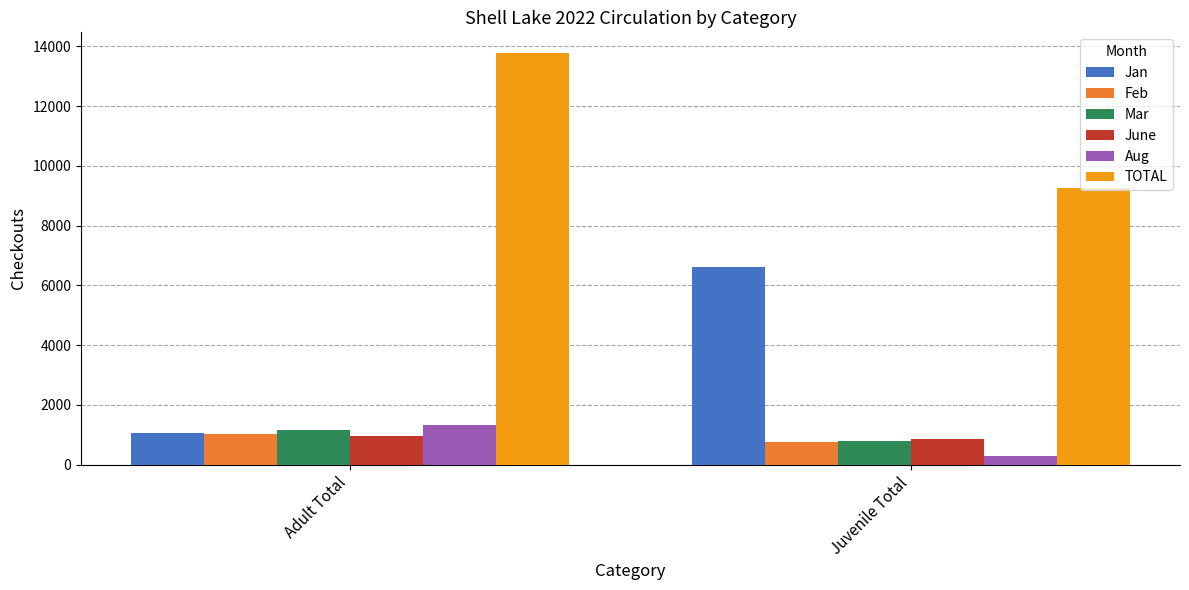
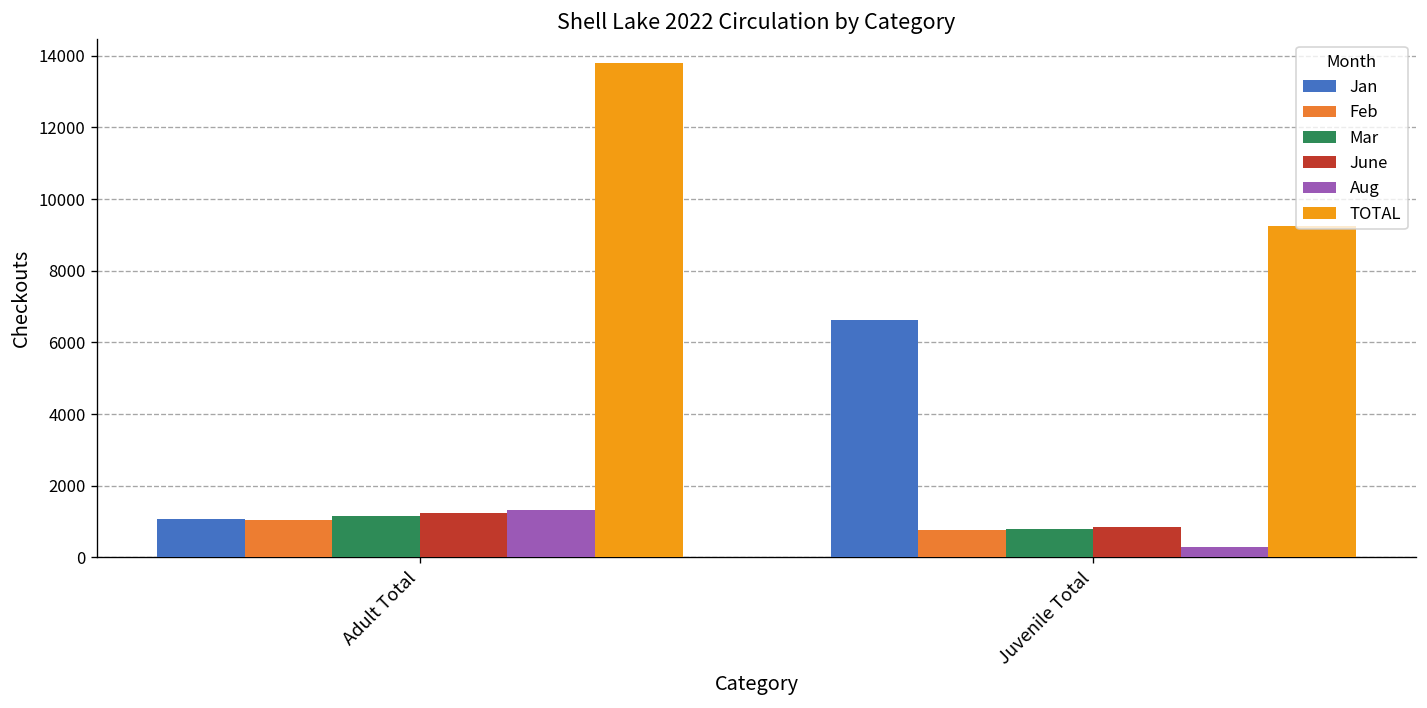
  {
    "Jan": {
      "Adult Total": 1100,
      "Juvenile Total": 6600
    },
    "Mar": {
      "Adult Total": 1200,
      "Juvenile Total": 800
    },
    "June": {
-     "Adult Total": 1000,
+     "Adult Total": 1200,
      "Juvenile Total": 900
    },
    "Aug": {
      "Adult Total": 1300,
      "Juvenile Total": 300
    }
  }
